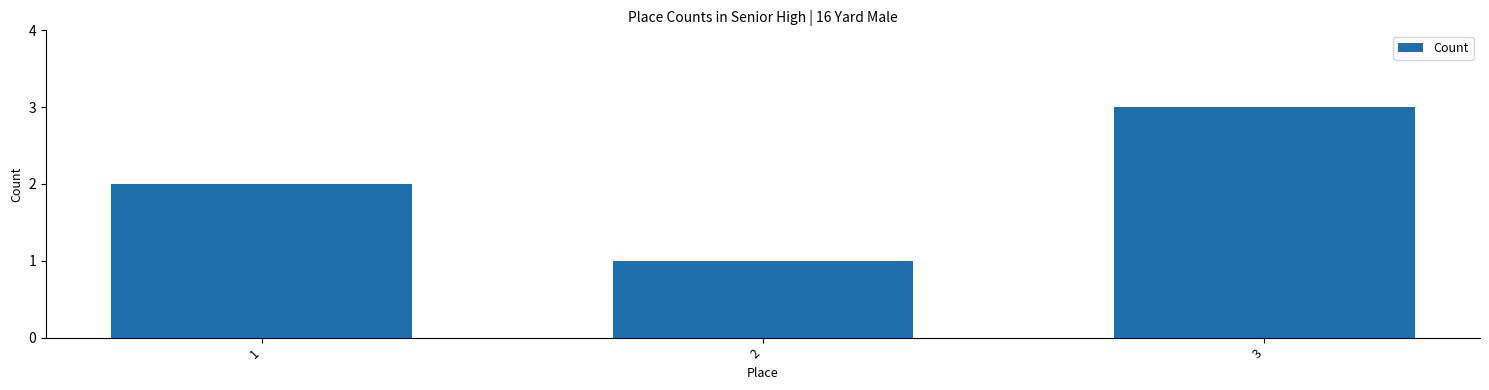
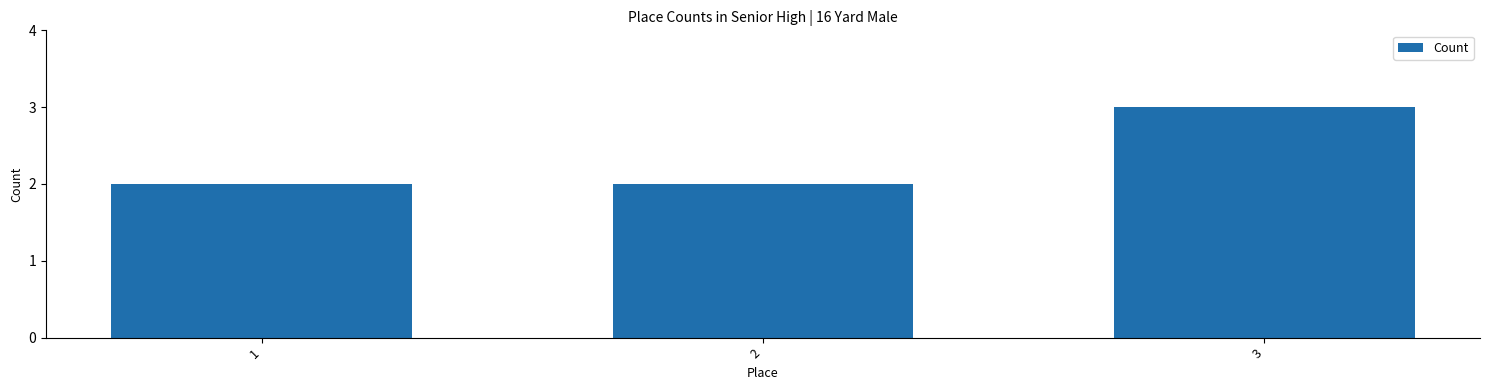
  {
    "1": 2,
-   "2": 1,
+   "2": 2,
    "3": 3
  }
